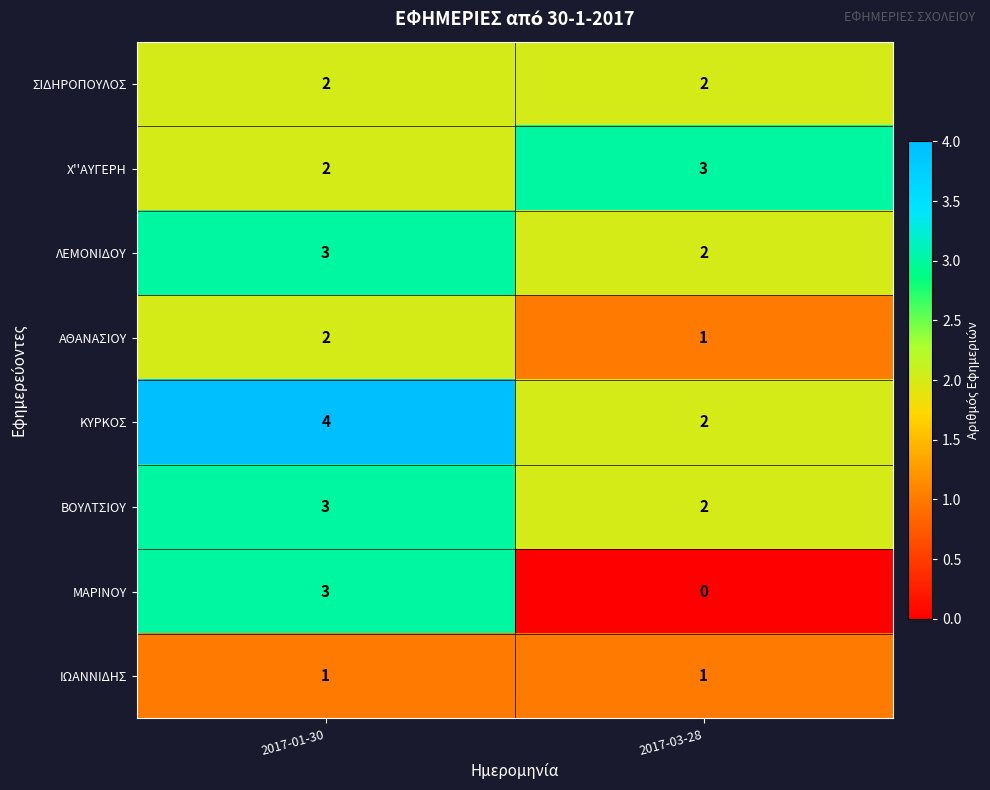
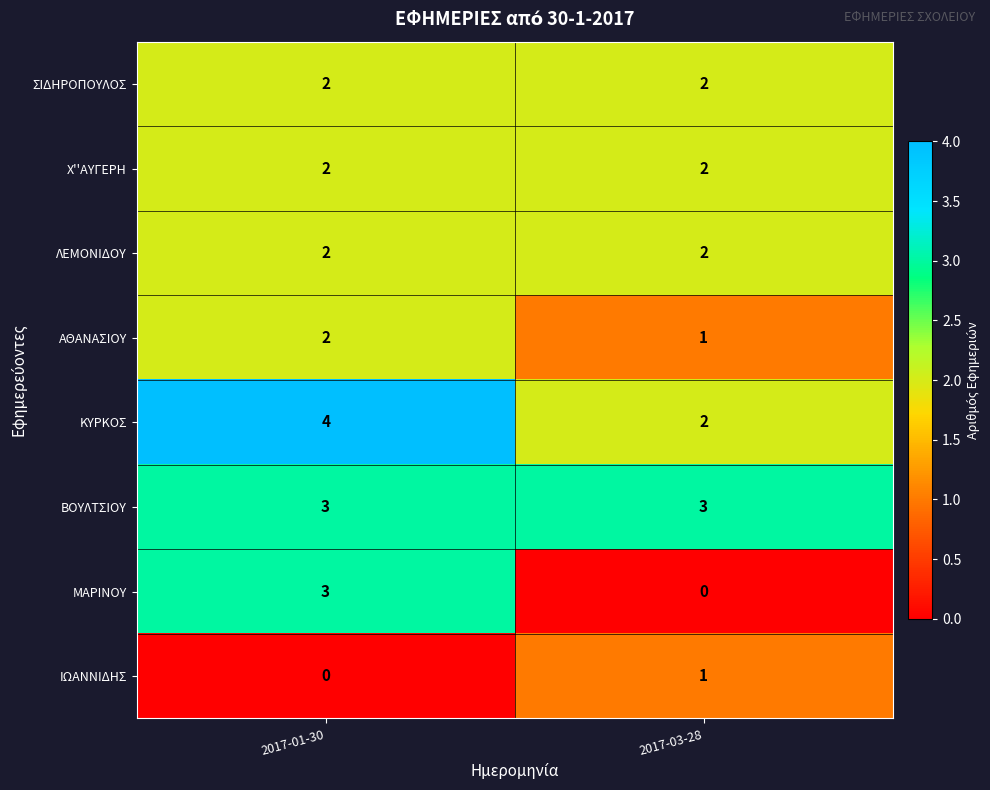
  {
    "ΣΙΔΗΡΟΠΟΥΛΟΣ": {
      "2017-01-30": 2,
      "2017-03-28": 2
    },
    "Χ''ΑΥΓΕΡΗ": {
      "2017-01-30": 2,
-     "2017-03-28": 3
+     "2017-03-28": 2
    },
    "ΛΕΜΟΝΙΔΟΥ": {
-     "2017-01-30": 3,
+     "2017-01-30": 2,
      "2017-03-28": 2
    },
    "ΑΘΑΝΑΣΙΟΥ": {
      "2017-01-30": 2,
      "2017-03-28": 1
    },
    "ΚΥΡΚΟΣ": {
      "2017-01-30": 4,
      "2017-03-28": 2
    },
    "ΒΟΥΛΤΣΙΟΥ": {
      "2017-01-30": 3,
-     "2017-03-28": 2
+     "2017-03-28": 3
    },
    "ΜΑΡΙΝΟΥ": {
      "2017-01-30": 3,
      "2017-03-28": 0
    },
    "ΙΩΑΝΝΙΔΗΣ": {
-     "2017-01-30": 1,
+     "2017-01-30": 0,
      "2017-03-28": 1
    }
  }
